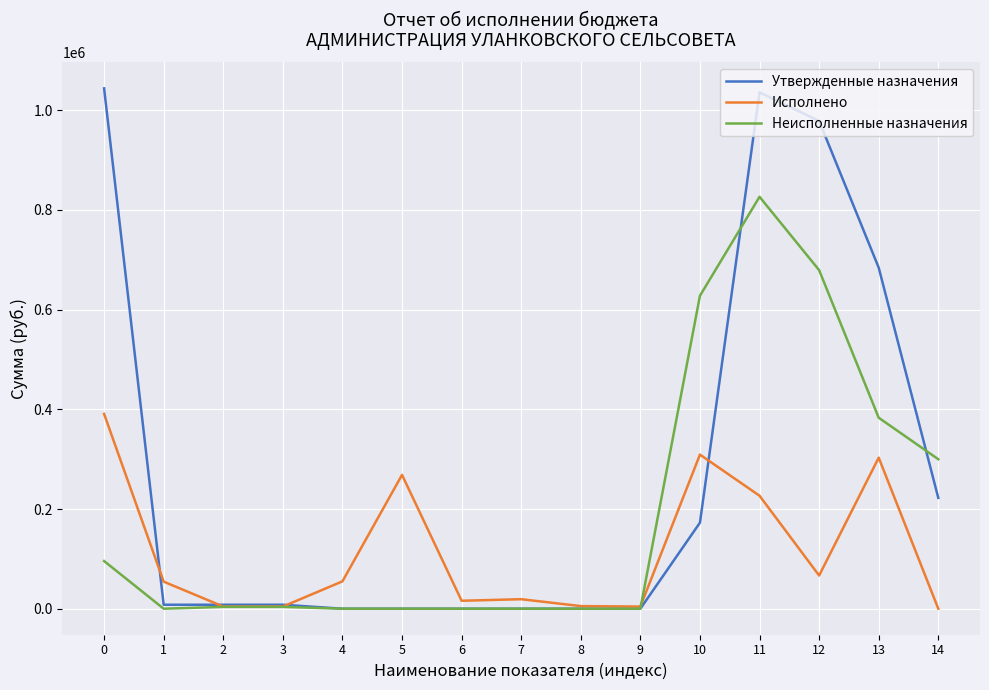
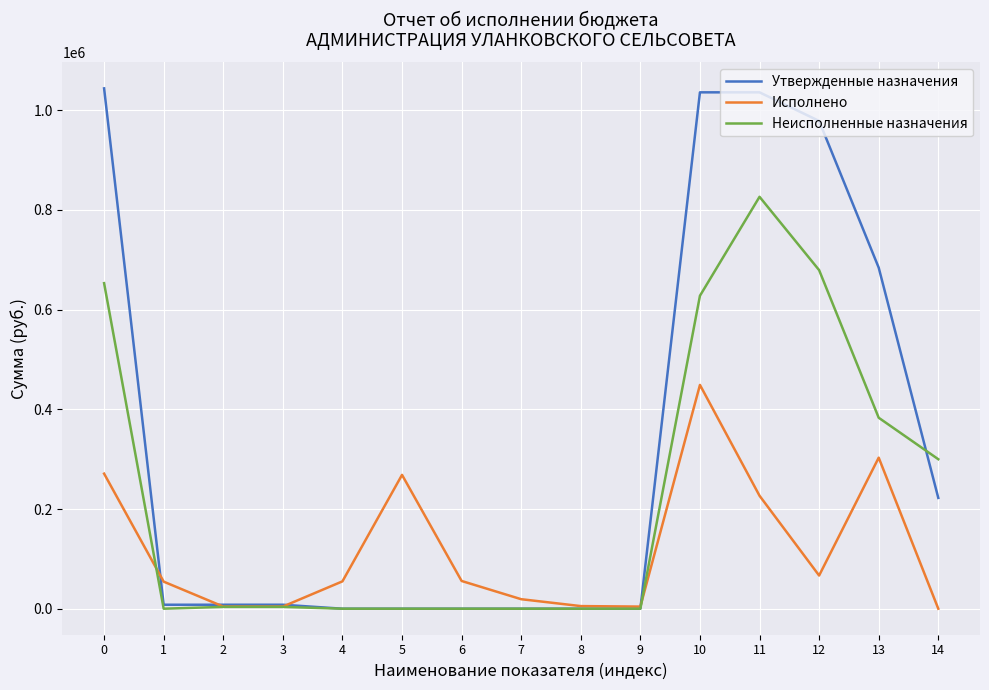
  {
    "Утвержденные назначения": {
      "0": 1040000,
      "1": 10000,
-     "10": 170000,
+     "10": 1040000,
      "13": 680000,
      "14": 220000
    },
    "Исполнено": {
-     "0": 390000,
+     "0": 270000,
      "1": 50000,
      "4": 50000,
      "5": 270000,
-     "6": 20000,
+     "6": 60000,
      "7": 20000,
      "8": 10000,
-     "10": 310000,
+     "10": 450000,
      "11": 230000,
      "12": 70000,
      "13": 300000,
      "14": 0
    },
    "Неисполненные назначения": {
-     "0": 100000,
+     "0": 650000,
      "1": 0,
      "10": 630000,
      "11": 830000,
      "12": 680000,
      "13": 380000,
      "14": 300000
    }
  }
